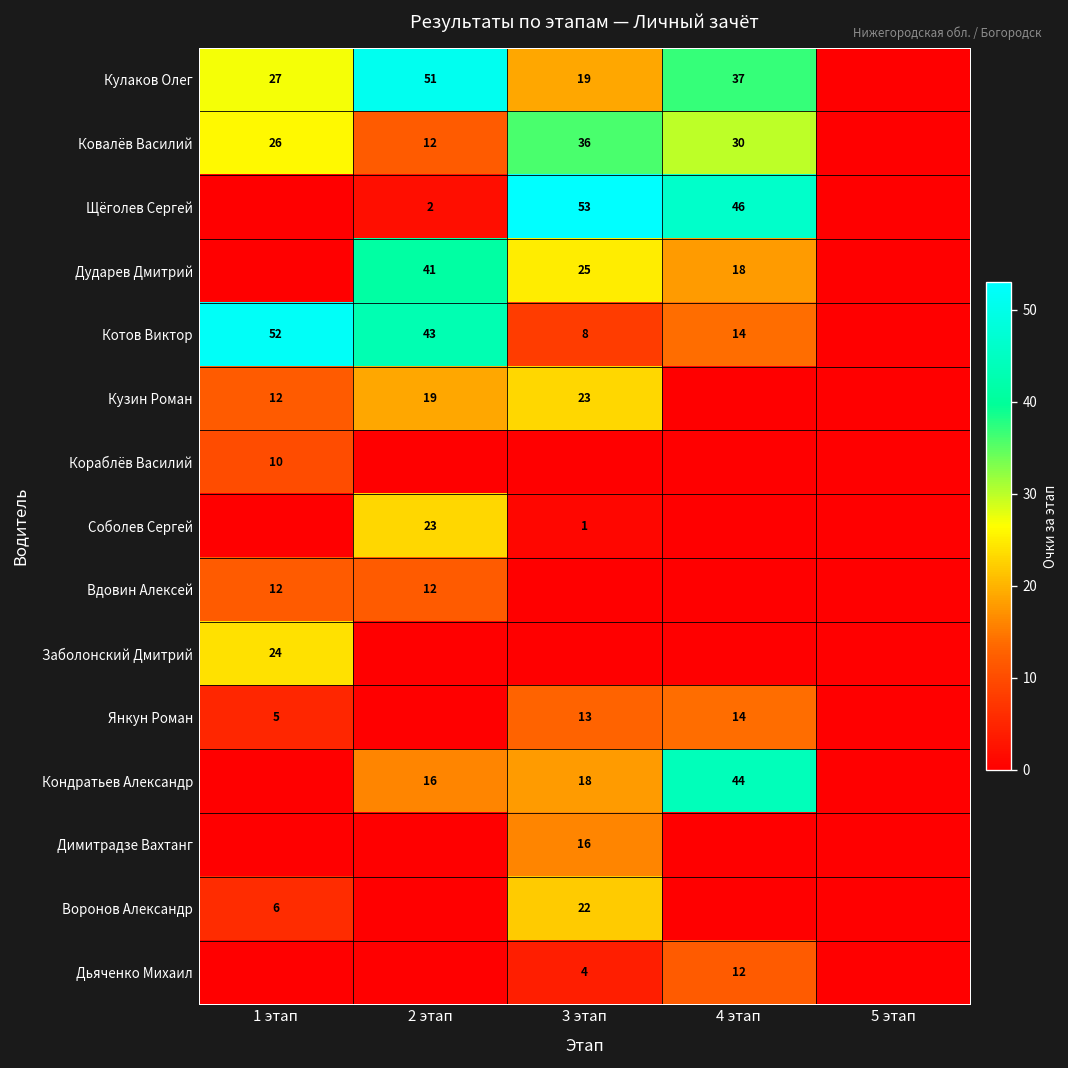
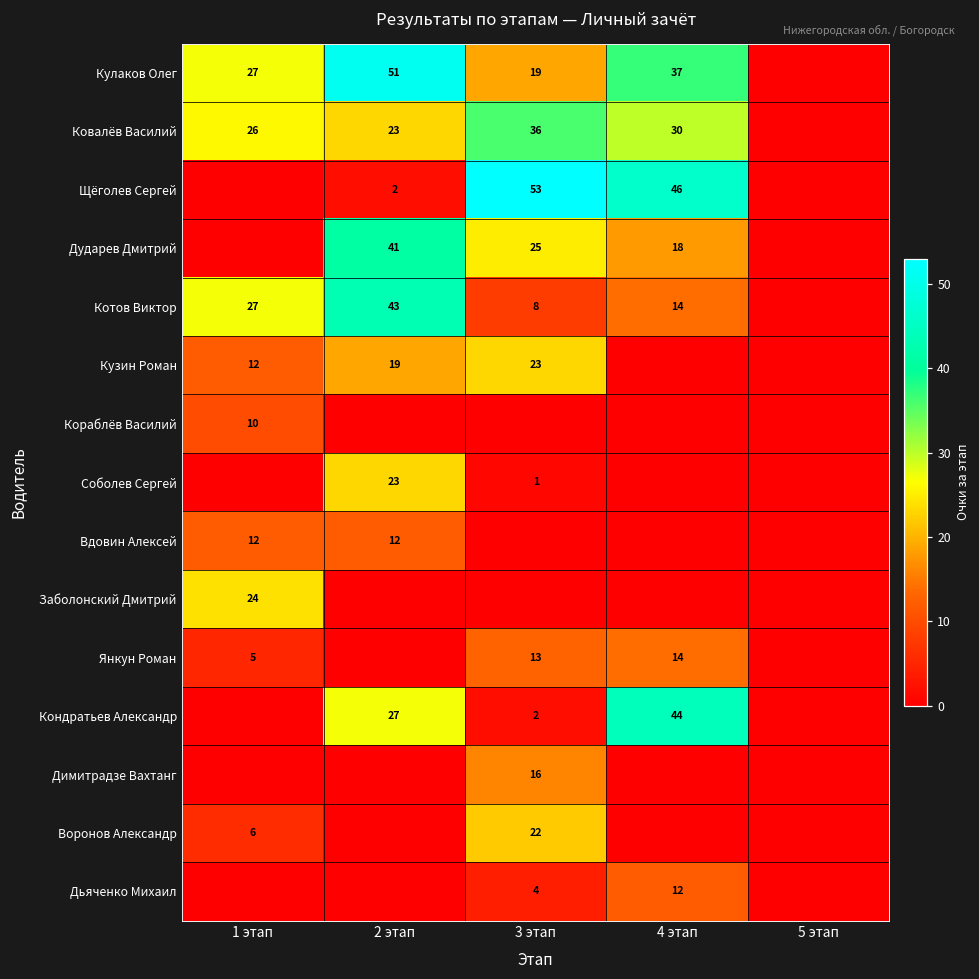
  {
    "Кулаков Олег": {
      "1 этап": 27,
      "2 этап": 51,
      "3 этап": 19,
      "4 этап": 37
    },
    "Ковалёв Василий": {
      "1 этап": 26,
-     "2 этап": 12,
+     "2 этап": 23,
      "3 этап": 36,
      "4 этап": 30
    },
    "Щёголев Сергей": {
      "2 этап": 2,
      "3 этап": 53,
      "4 этап": 46
    },
    "Дударев Дмитрий": {
      "2 этап": 41,
      "3 этап": 25,
      "4 этап": 18
    },
    "Котов Виктор": {
-     "1 этап": 52,
+     "1 этап": 27,
      "2 этап": 43,
      "3 этап": 8,
      "4 этап": 14
    },
    "Кузин Роман": {
      "1 этап": 12,
      "2 этап": 19,
      "3 этап": 23
    },
    "Кораблёв Василий": {
      "1 этап": 10
    },
    "Соболев Сергей": {
      "2 этап": 23,
      "3 этап": 1
    },
    "Вдовин Алексей": {
      "1 этап": 12,
      "2 этап": 12
    },
    "Заболонский Дмитрий": {
      "1 этап": 24
    },
    "Янкун Роман": {
      "1 этап": 5,
      "3 этап": 13,
      "4 этап": 14
    },
    "Кондратьев Александр": {
-     "2 этап": 16,
-     "3 этап": 18,
+     "2 этап": 27,
+     "3 этап": 2,
      "4 этап": 44
    },
    "Димитрадзе Вахтанг": {
      "3 этап": 16
    },
    "Воронов Александр": {
      "1 этап": 6,
      "3 этап": 22
    },
    "Дьяченко Михаил": {
      "3 этап": 4,
      "4 этап": 12
    }
  }
